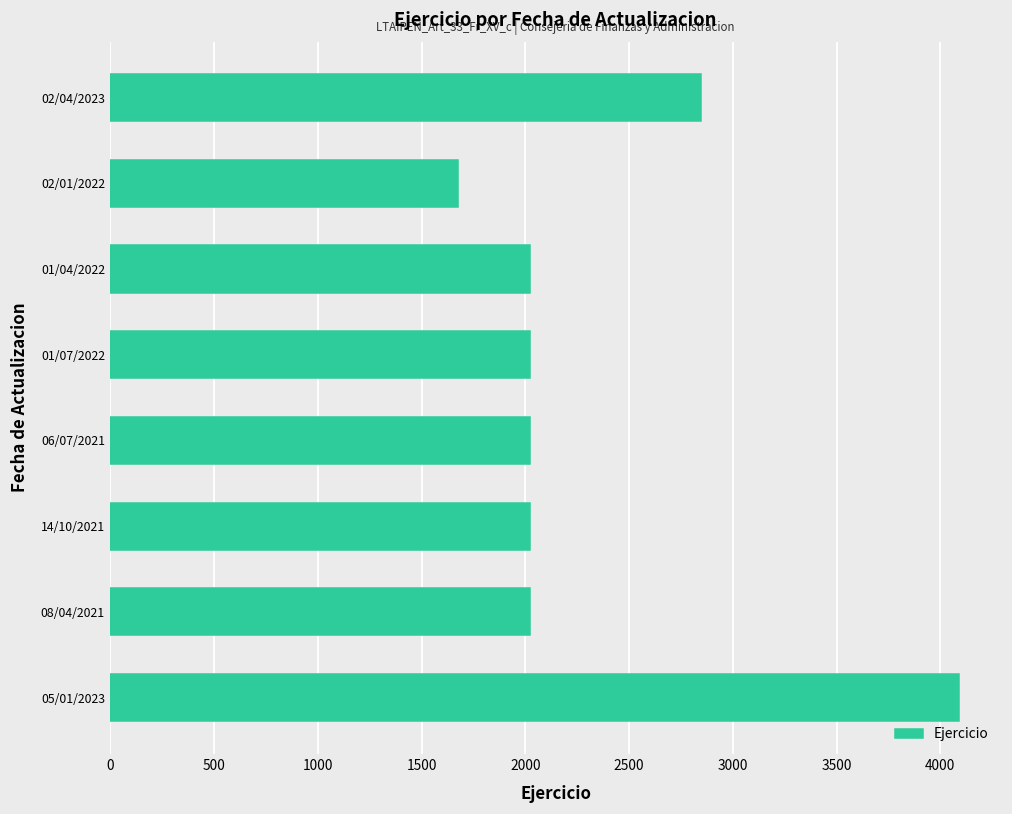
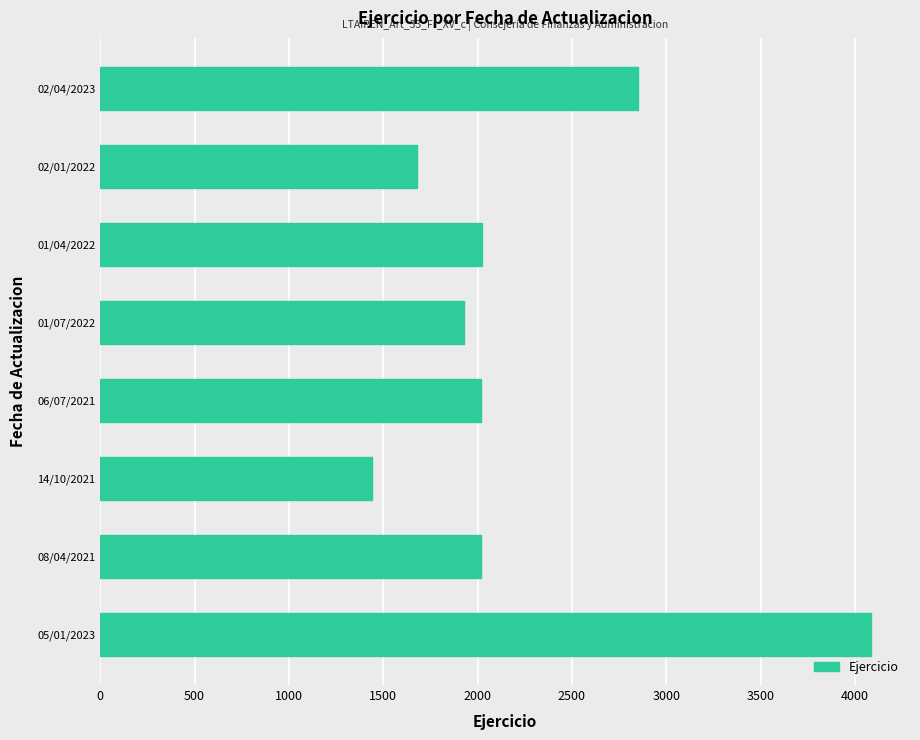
  {
    "02/04/2023": 2850,
    "02/01/2022": 1680,
    "01/04/2022": 2020,
-   "01/07/2022": 2020,
+   "01/07/2022": 1930,
    "06/07/2021": 2020,
-   "14/10/2021": 2020,
+   "14/10/2021": 1440,
    "08/04/2021": 2020,
    "05/01/2023": 4090
  }
